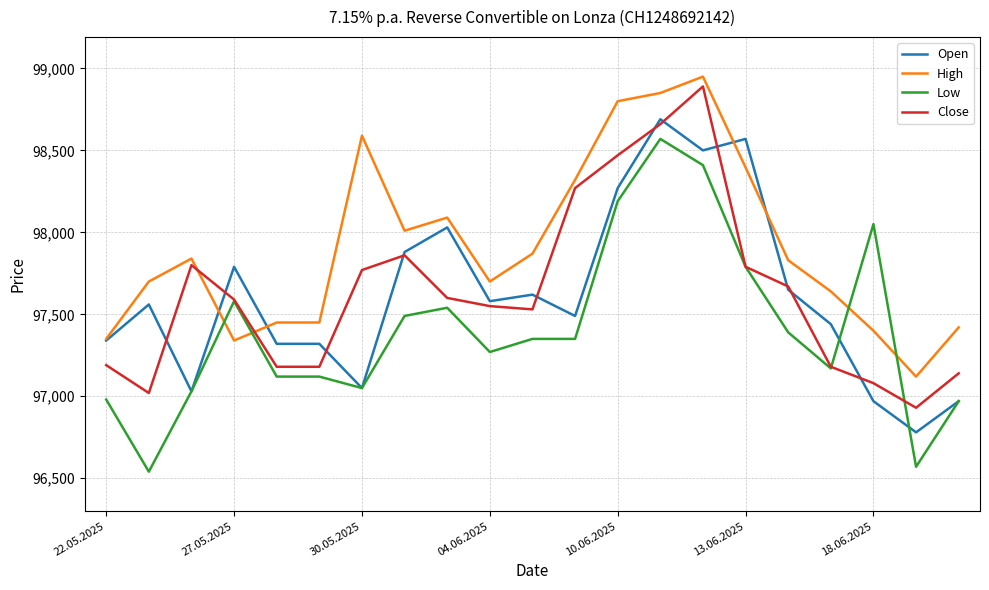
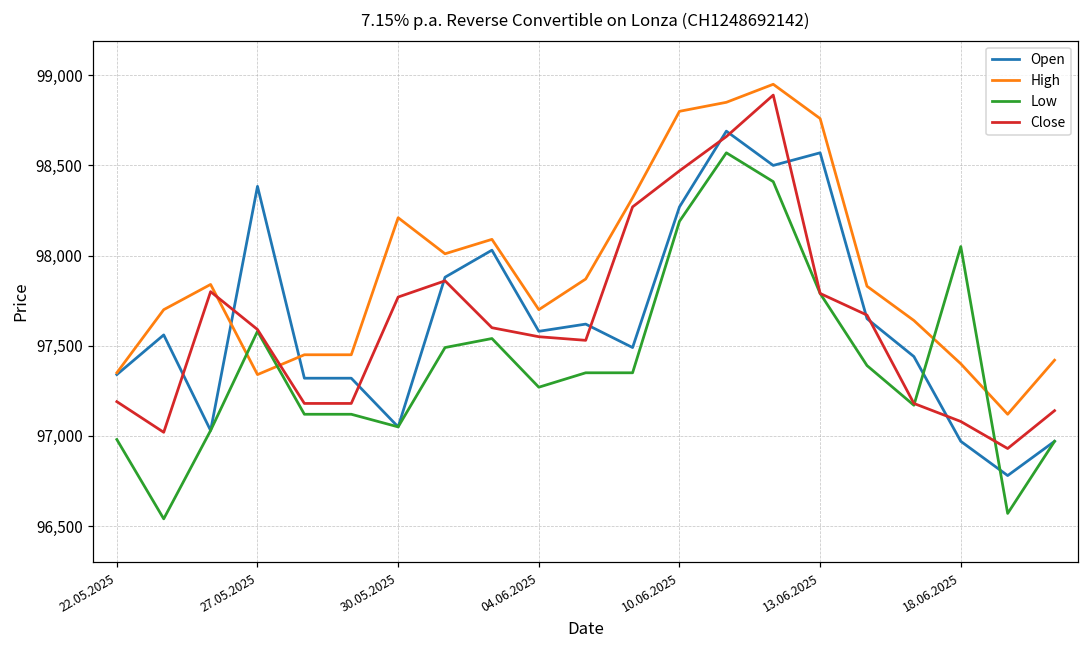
  {
    "Open": {
-     "27.05.2025": "97,790",
+     "27.05.2025": "98,380",
      "04.06.2025": "97,580",
      "10.06.2025": "98,270",
      "13.06.2025": "98,570",
      "18.06.2025": "96,970"
    },
    "High": {
      "27.05.2025": "97,340",
-     "30.05.2025": "98,590",
+     "30.05.2025": "98,210",
      "04.06.2025": "97,700",
      "10.06.2025": "98,800",
-     "13.06.2025": "98,400",
+     "13.06.2025": "98,760",
      "18.06.2025": "97,400"
    },
    "Low": {
      "22.05.2025": "96,980",
      "04.06.2025": "97,270",
      "10.06.2025": "98,190",
      "18.06.2025": "98,050"
    },
    "Close": {
      "22.05.2025": "97,190",
      "30.05.2025": "97,770",
      "04.06.2025": "97,550",
      "10.06.2025": "98,470",
      "18.06.2025": "97,080"
    }
  }
